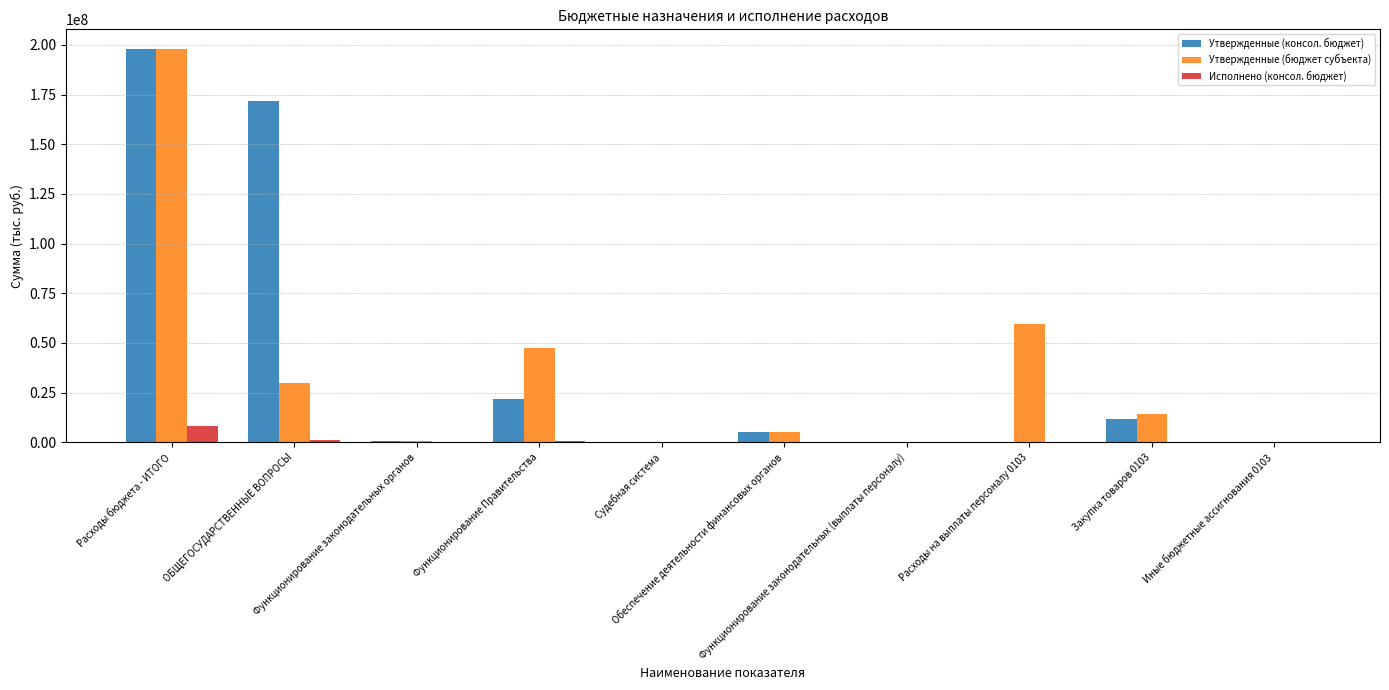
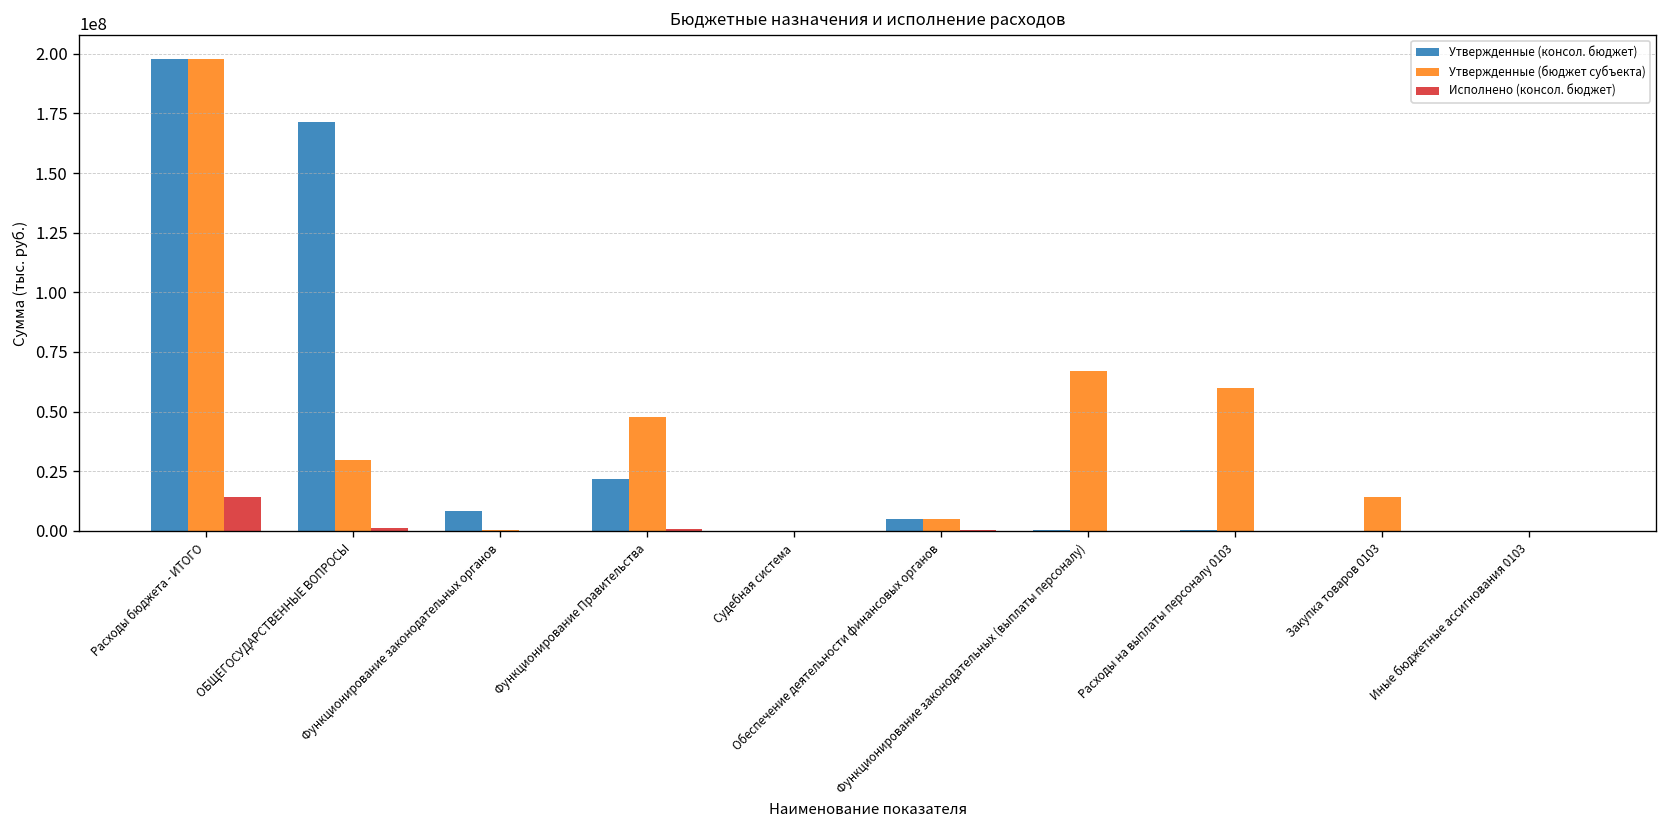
  {
    "Утвержденные (консол. бюджет)": {
      "Расходы бюджета - ИТОГО": 198000000,
      "ОБЩЕГОСУДАРСТВЕННЫЕ ВОПРОСЫ": 172000000,
-     "Функционирование законодательных органов": 0,
+     "Функционирование законодательных органов": 8000000,
      "Функционирование Правительства": 22000000,
      "Обеспечение деятельности финансовых органов": 5000000,
-     "Закупка товаров 0103": 12000000
+     "Закупка товаров 0103": 0
    },
    "Утвержденные (бюджет субъекта)": {
      "Расходы бюджета - ИТОГО": 198000000,
      "ОБЩЕГОСУДАРСТВЕННЫЕ ВОПРОСЫ": 30000000,
      "Функционирование Правительства": 48000000,
      "Обеспечение деятельности финансовых органов": 5000000,
-     "Функционирование законодательных (выплаты персоналу)": 0,
+     "Функционирование законодательных (выплаты персоналу)": 67000000,
      "Расходы на выплаты персоналу 0103": 60000000,
      "Закупка товаров 0103": 14000000
    },
    "Исполнено (консол. бюджет)": {
-     "Расходы бюджета - ИТОГО": 8000000,
+     "Расходы бюджета - ИТОГО": 14000000,
      "ОБЩЕГОСУДАРСТВЕННЫЕ ВОПРОСЫ": 1000000,
      "Судебная система": 0,
      "Иные бюджетные ассигнования 0103": 0
    }
  }
